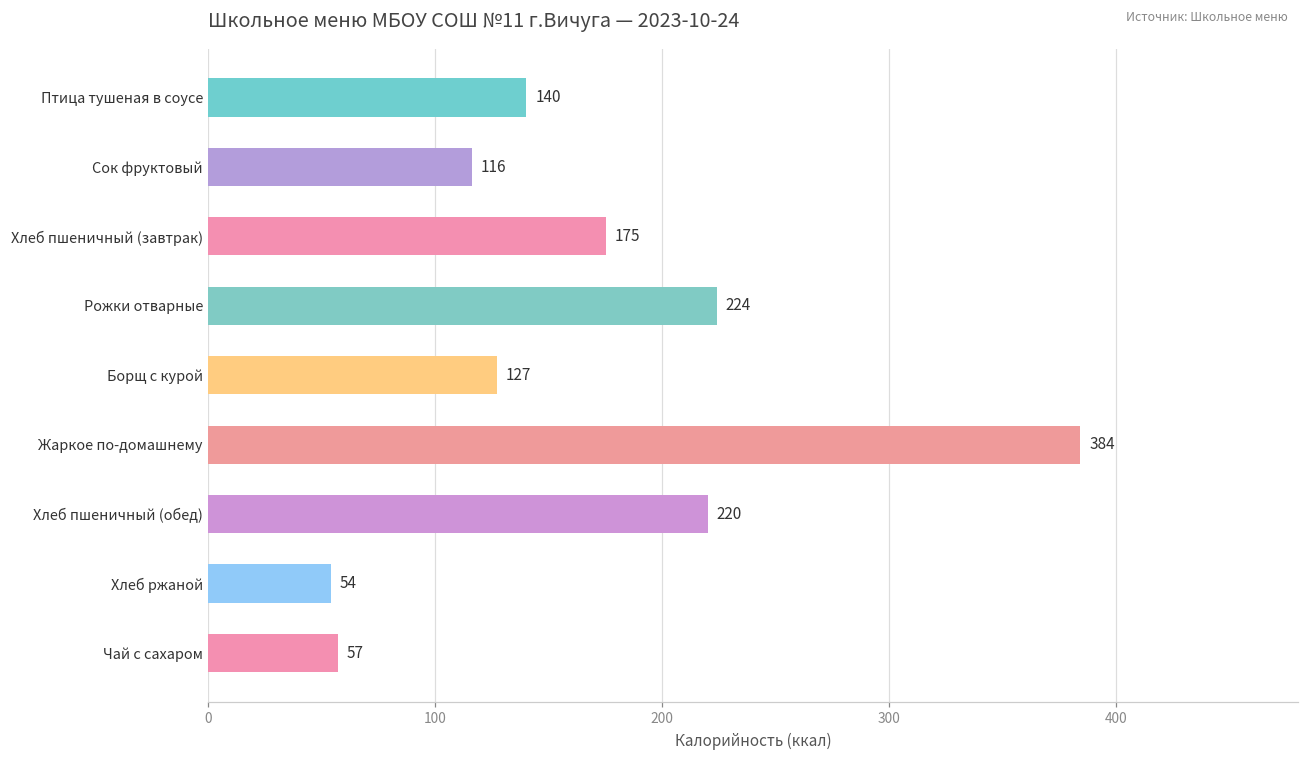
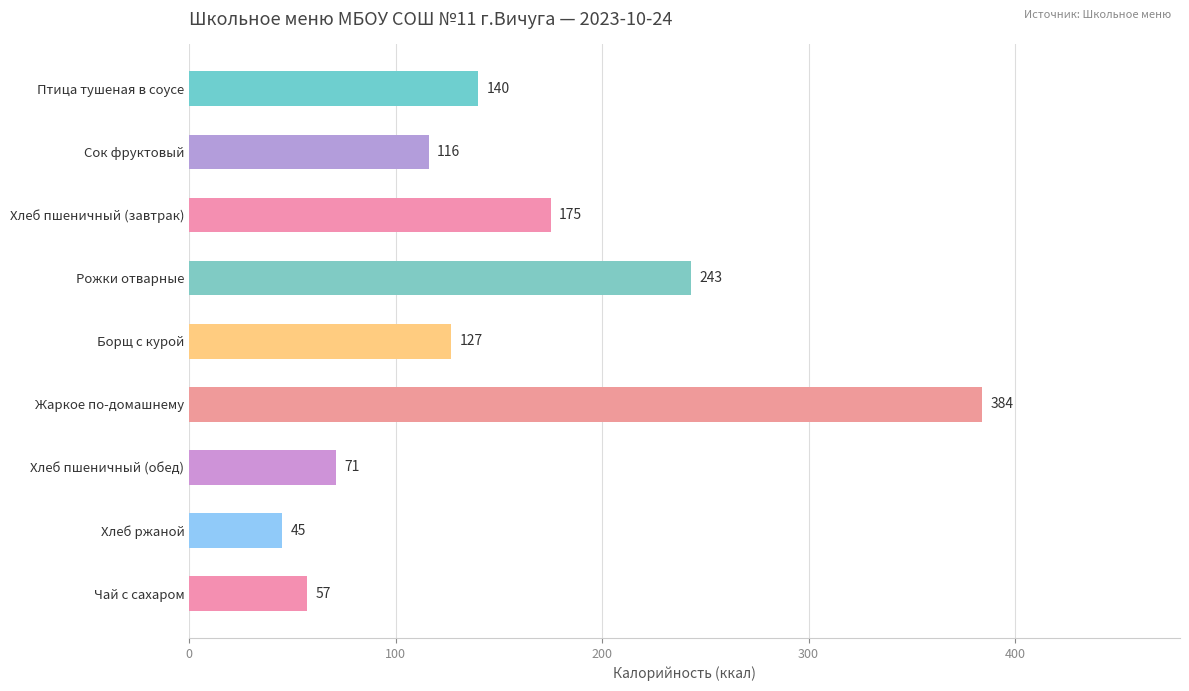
  {
    "Птица тушеная в соусе": 140,
    "Сок фруктовый": 116,
    "Хлеб пшеничный (завтрак)": 175,
-   "Рожки отварные": 224,
+   "Рожки отварные": 243,
    "Борщ с курой": 127,
    "Жаркое по-домашнему": 384,
-   "Хлеб пшеничный (обед)": 220,
-   "Хлеб ржаной": 54,
+   "Хлеб пшеничный (обед)": 71,
+   "Хлеб ржаной": 45,
    "Чай с сахаром": 57
  }
